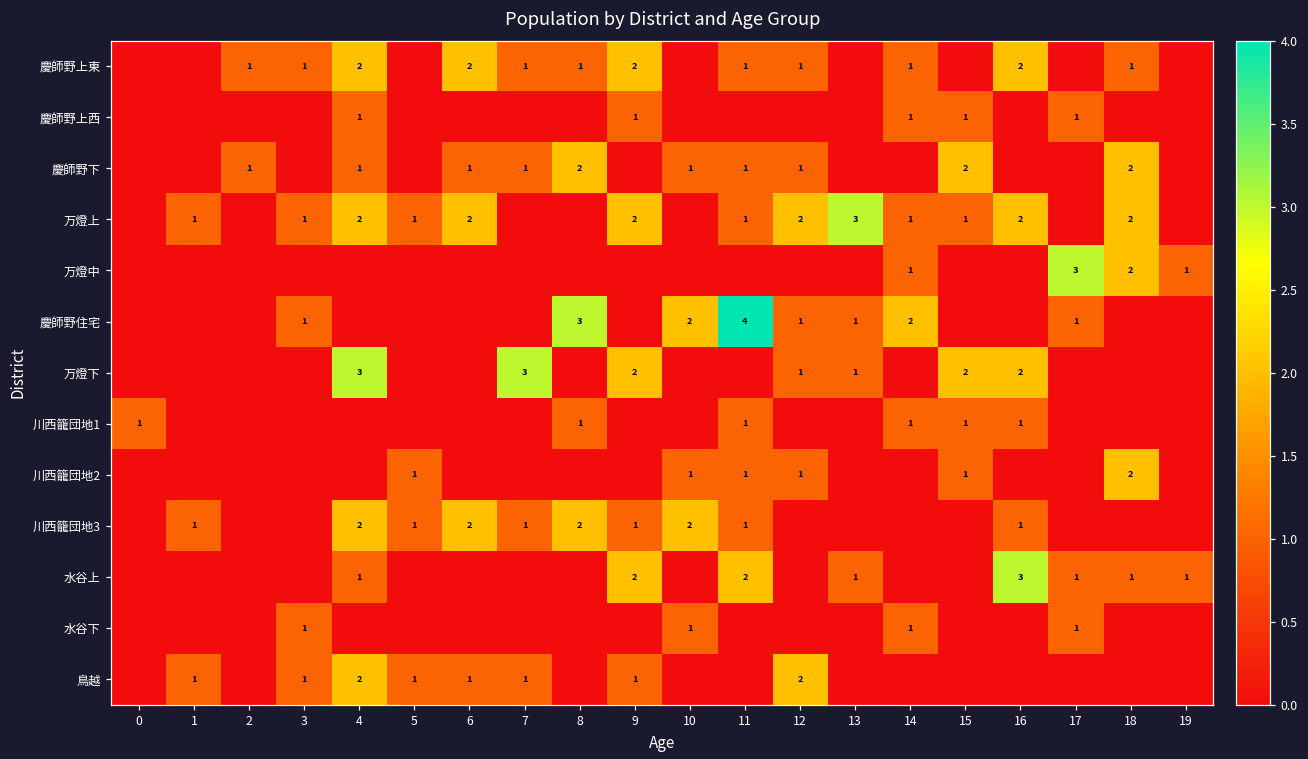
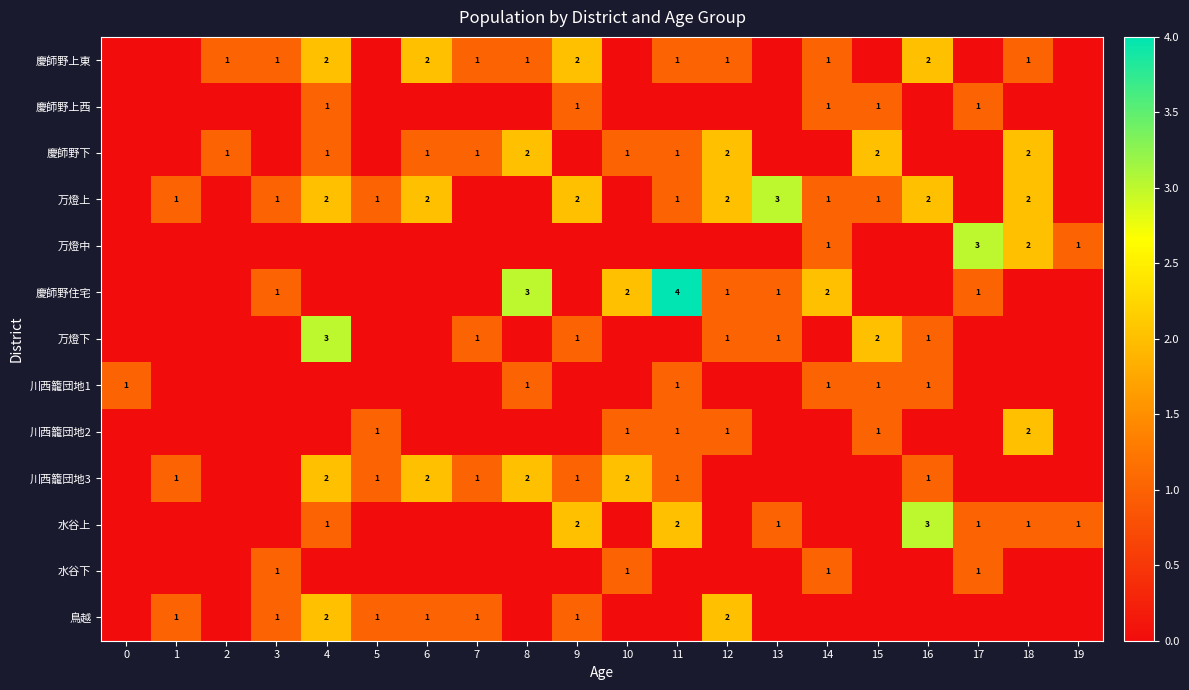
  {
    "慶師野上東": {
      "2": 1,
      "3": 1,
      "4": 2,
      "6": 2,
      "7": 1,
      "8": 1,
      "9": 2,
      "11": 1,
      "12": 1,
      "14": 1,
      "16": 2,
      "18": 1
    },
    "慶師野上西": {
      "4": 1,
      "9": 1,
      "14": 1,
      "15": 1,
      "17": 1
    },
    "慶師野下": {
      "2": 1,
      "4": 1,
      "6": 1,
      "7": 1,
      "8": 2,
      "10": 1,
      "11": 1,
-     "12": 1,
+     "12": 2,
      "15": 2,
      "18": 2
    },
    "万燈上": {
      "1": 1,
      "3": 1,
      "4": 2,
      "5": 1,
      "6": 2,
      "9": 2,
      "11": 1,
      "12": 2,
      "13": 3,
      "14": 1,
      "15": 1,
      "16": 2,
      "18": 2
    },
    "万燈中": {
      "14": 1,
      "17": 3,
      "18": 2,
      "19": 1
    },
    "慶師野住宅": {
      "3": 1,
      "8": 3,
      "10": 2,
      "11": 4,
      "12": 1,
      "13": 1,
      "14": 2,
      "17": 1
    },
    "万燈下": {
      "4": 3,
-     "7": 3,
-     "9": 2,
+     "7": 1,
+     "9": 1,
      "12": 1,
      "13": 1,
      "15": 2,
-     "16": 2
+     "16": 1
    },
    "川西籠団地1": {
      "0": 1,
      "8": 1,
      "11": 1,
      "14": 1,
      "15": 1,
      "16": 1
    },
    "川西籠団地2": {
      "5": 1,
      "10": 1,
      "11": 1,
      "12": 1,
      "15": 1,
      "18": 2
    },
    "川西籠団地3": {
      "1": 1,
      "4": 2,
      "5": 1,
      "6": 2,
      "7": 1,
      "8": 2,
      "9": 1,
      "10": 2,
      "11": 1,
      "16": 1
    },
    "水谷上": {
      "4": 1,
      "9": 2,
      "11": 2,
      "13": 1,
      "16": 3,
      "17": 1,
      "18": 1,
      "19": 1
    },
    "水谷下": {
      "3": 1,
      "10": 1,
      "14": 1,
      "17": 1
    },
    "鳥越": {
      "1": 1,
      "3": 1,
      "4": 2,
      "5": 1,
      "6": 1,
      "7": 1,
      "9": 1,
      "12": 2
    }
  }
